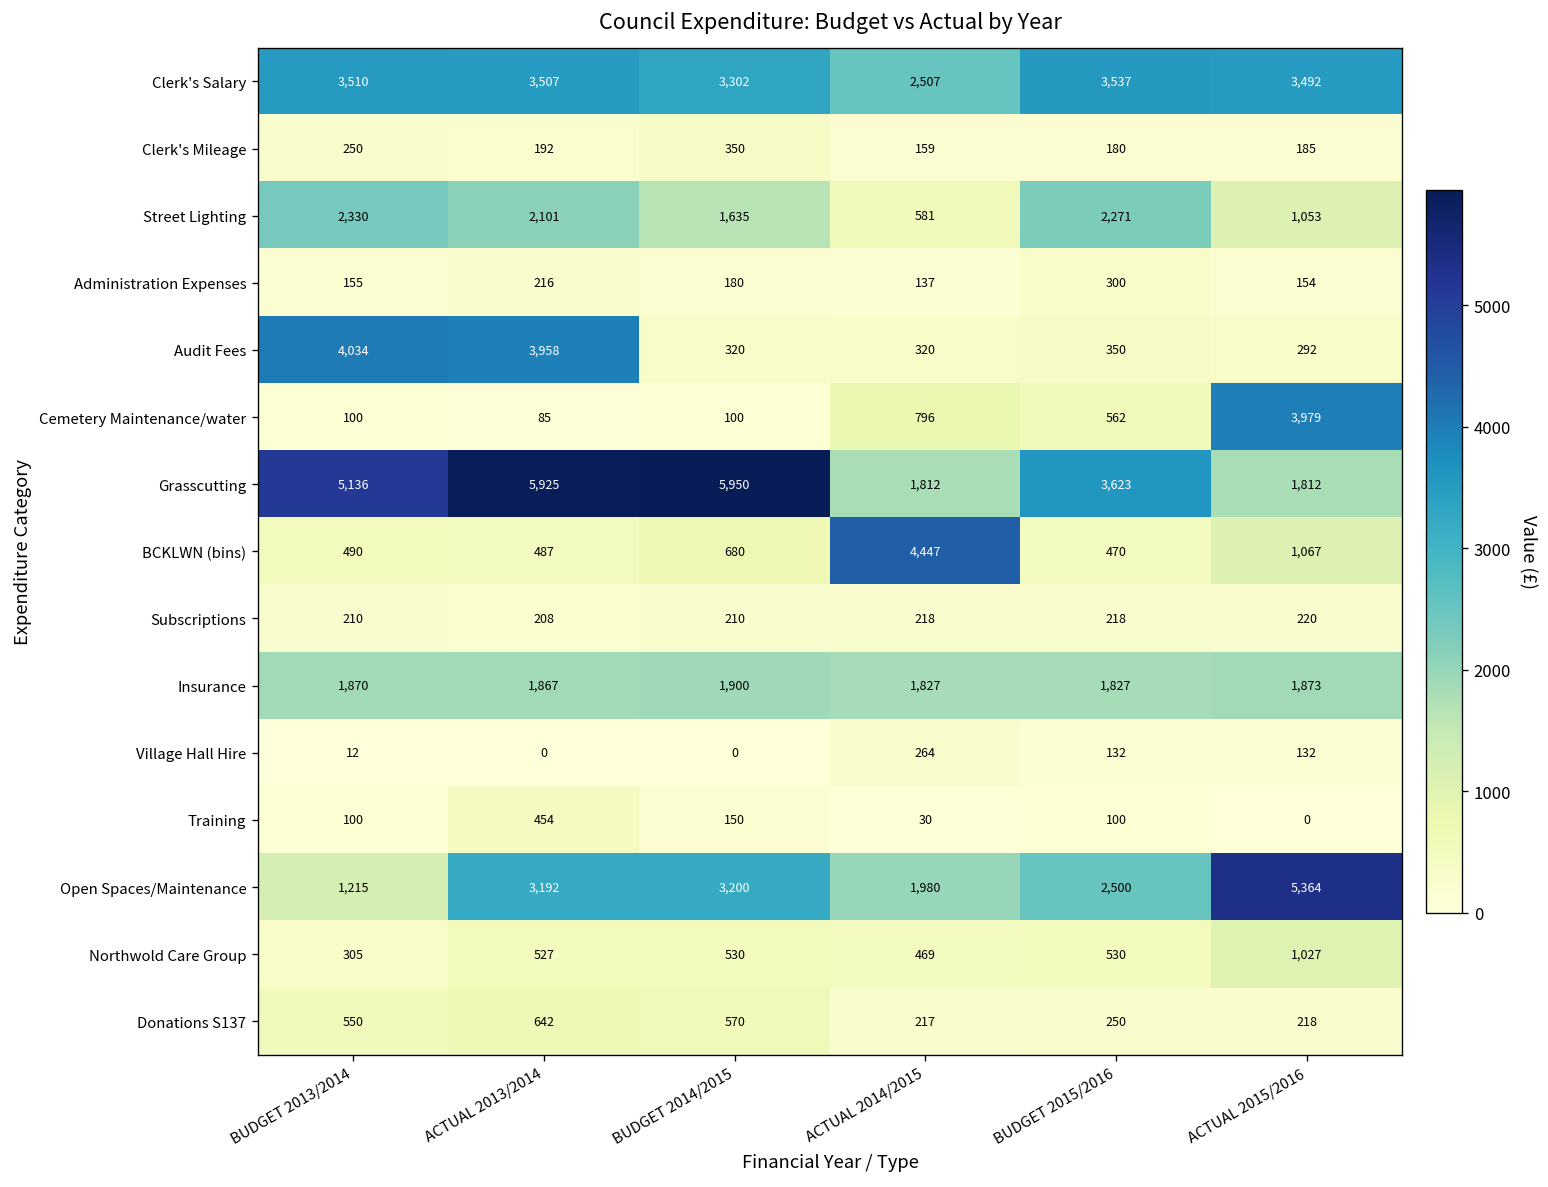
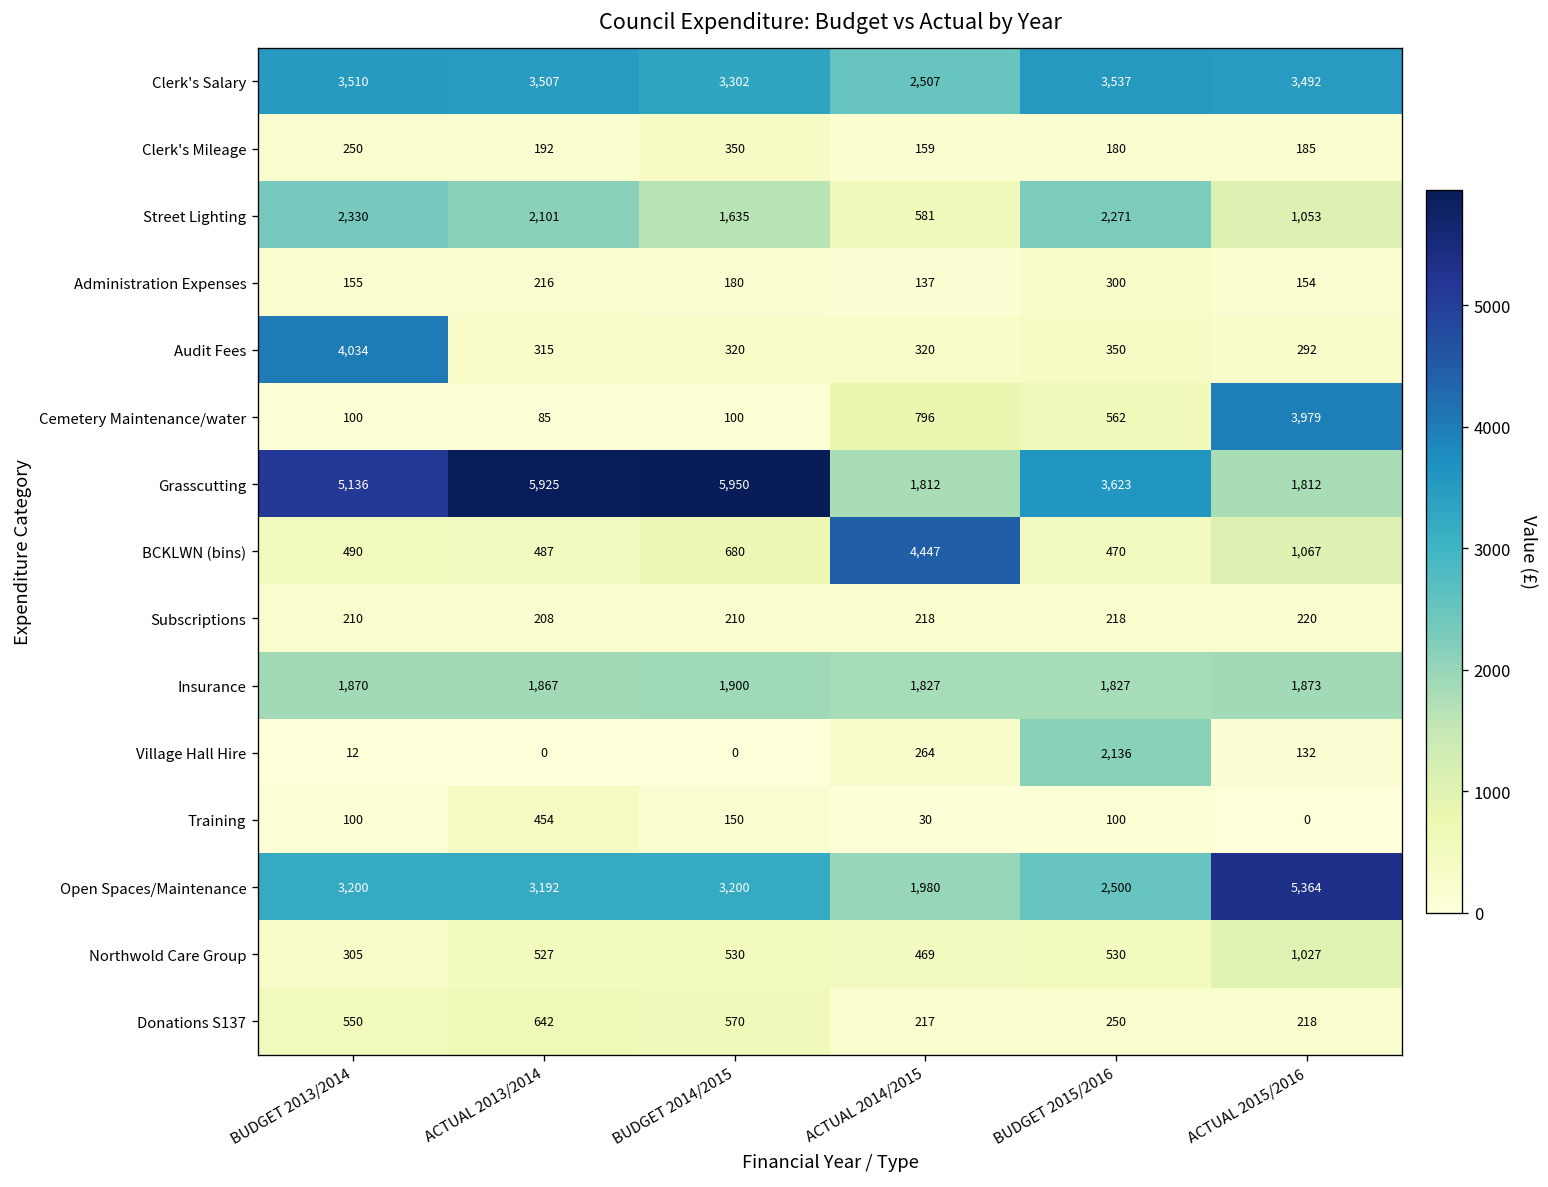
  {
    "Clerk's Salary": {
      "BUDGET 2013/2014": "3,510",
      "ACTUAL 2013/2014": "3,507",
      "BUDGET 2014/2015": "3,302",
      "ACTUAL 2014/2015": "2,507",
      "BUDGET 2015/2016": "3,537",
      "ACTUAL 2015/2016": "3,492"
    },
    "Clerk's Mileage": {
      "BUDGET 2013/2014": "250",
      "ACTUAL 2013/2014": "192",
      "BUDGET 2014/2015": "350",
      "ACTUAL 2014/2015": "159",
      "BUDGET 2015/2016": "180",
      "ACTUAL 2015/2016": "185"
    },
    "Street Lighting": {
      "BUDGET 2013/2014": "2,330",
      "ACTUAL 2013/2014": "2,101",
      "BUDGET 2014/2015": "1,635",
      "ACTUAL 2014/2015": "581",
      "BUDGET 2015/2016": "2,271",
      "ACTUAL 2015/2016": "1,053"
    },
    "Administration Expenses": {
      "BUDGET 2013/2014": "155",
      "ACTUAL 2013/2014": "216",
      "BUDGET 2014/2015": "180",
      "ACTUAL 2014/2015": "137",
      "BUDGET 2015/2016": "300",
      "ACTUAL 2015/2016": "154"
    },
    "Audit Fees": {
      "BUDGET 2013/2014": "4,034",
-     "ACTUAL 2013/2014": "3,958",
+     "ACTUAL 2013/2014": "315",
      "BUDGET 2014/2015": "320",
      "ACTUAL 2014/2015": "320",
      "BUDGET 2015/2016": "350",
      "ACTUAL 2015/2016": "292"
    },
    "Cemetery Maintenance/water": {
      "BUDGET 2013/2014": "100",
      "ACTUAL 2013/2014": "85",
      "BUDGET 2014/2015": "100",
      "ACTUAL 2014/2015": "796",
      "BUDGET 2015/2016": "562",
      "ACTUAL 2015/2016": "3,979"
    },
    "Grasscutting": {
      "BUDGET 2013/2014": "5,136",
      "ACTUAL 2013/2014": "5,925",
      "BUDGET 2014/2015": "5,950",
      "ACTUAL 2014/2015": "1,812",
      "BUDGET 2015/2016": "3,623",
      "ACTUAL 2015/2016": "1,812"
    },
    "BCKLWN (bins)": {
      "BUDGET 2013/2014": "490",
      "ACTUAL 2013/2014": "487",
      "BUDGET 2014/2015": "680",
      "ACTUAL 2014/2015": "4,447",
      "BUDGET 2015/2016": "470",
      "ACTUAL 2015/2016": "1,067"
    },
    "Subscriptions": {
      "BUDGET 2013/2014": "210",
      "ACTUAL 2013/2014": "208",
      "BUDGET 2014/2015": "210",
      "ACTUAL 2014/2015": "218",
      "BUDGET 2015/2016": "218",
      "ACTUAL 2015/2016": "220"
    },
    "Insurance": {
      "BUDGET 2013/2014": "1,870",
      "ACTUAL 2013/2014": "1,867",
      "BUDGET 2014/2015": "1,900",
      "ACTUAL 2014/2015": "1,827",
      "BUDGET 2015/2016": "1,827",
      "ACTUAL 2015/2016": "1,873"
    },
    "Village Hall Hire": {
      "BUDGET 2013/2014": "12",
      "ACTUAL 2013/2014": "0",
      "BUDGET 2014/2015": "0",
      "ACTUAL 2014/2015": "264",
-     "BUDGET 2015/2016": "132",
+     "BUDGET 2015/2016": "2,136",
      "ACTUAL 2015/2016": "132"
    },
    "Training": {
      "BUDGET 2013/2014": "100",
      "ACTUAL 2013/2014": "454",
      "BUDGET 2014/2015": "150",
      "ACTUAL 2014/2015": "30",
      "BUDGET 2015/2016": "100",
      "ACTUAL 2015/2016": "0"
    },
    "Open Spaces/Maintenance": {
-     "BUDGET 2013/2014": "1,215",
+     "BUDGET 2013/2014": "3,200",
      "ACTUAL 2013/2014": "3,192",
      "BUDGET 2014/2015": "3,200",
      "ACTUAL 2014/2015": "1,980",
      "BUDGET 2015/2016": "2,500",
      "ACTUAL 2015/2016": "5,364"
    },
    "Northwold Care Group": {
      "BUDGET 2013/2014": "305",
      "ACTUAL 2013/2014": "527",
      "BUDGET 2014/2015": "530",
      "ACTUAL 2014/2015": "469",
      "BUDGET 2015/2016": "530",
      "ACTUAL 2015/2016": "1,027"
    },
    "Donations S137": {
      "BUDGET 2013/2014": "550",
      "ACTUAL 2013/2014": "642",
      "BUDGET 2014/2015": "570",
      "ACTUAL 2014/2015": "217",
      "BUDGET 2015/2016": "250",
      "ACTUAL 2015/2016": "218"
    }
  }
